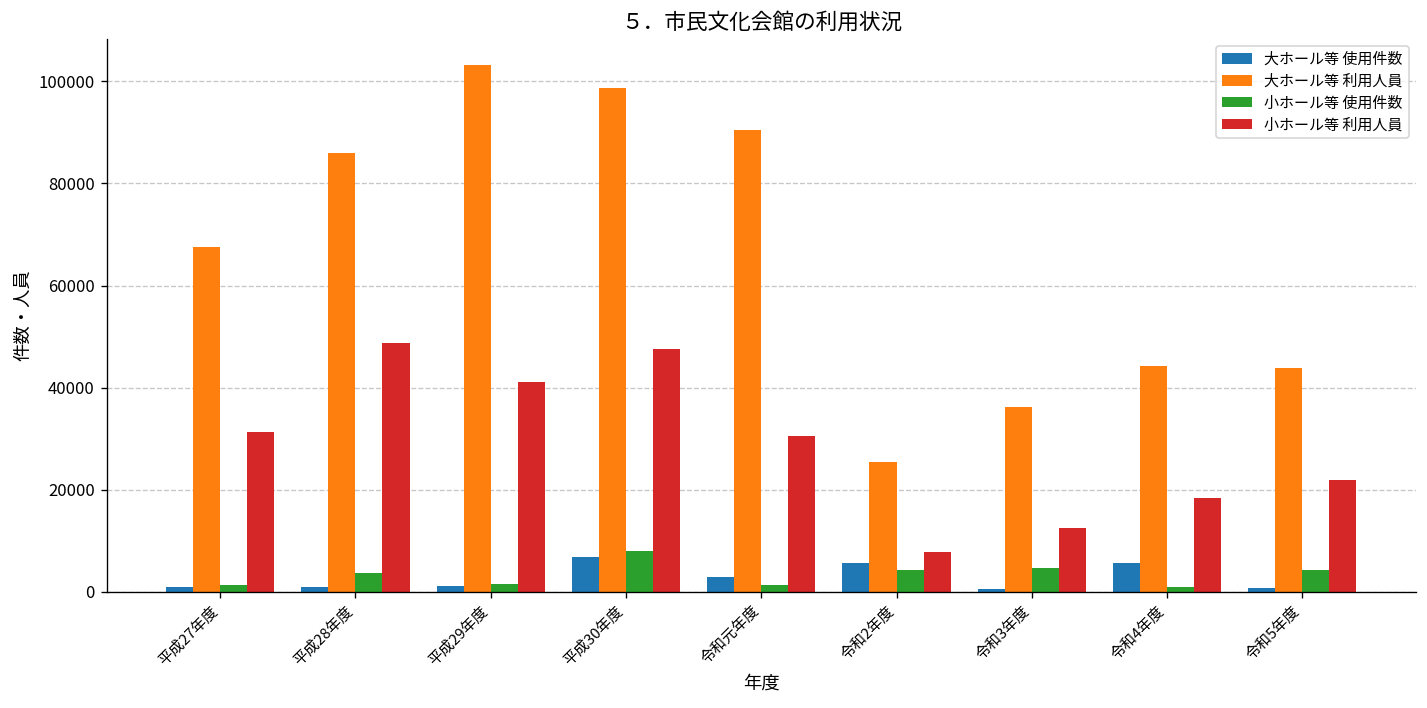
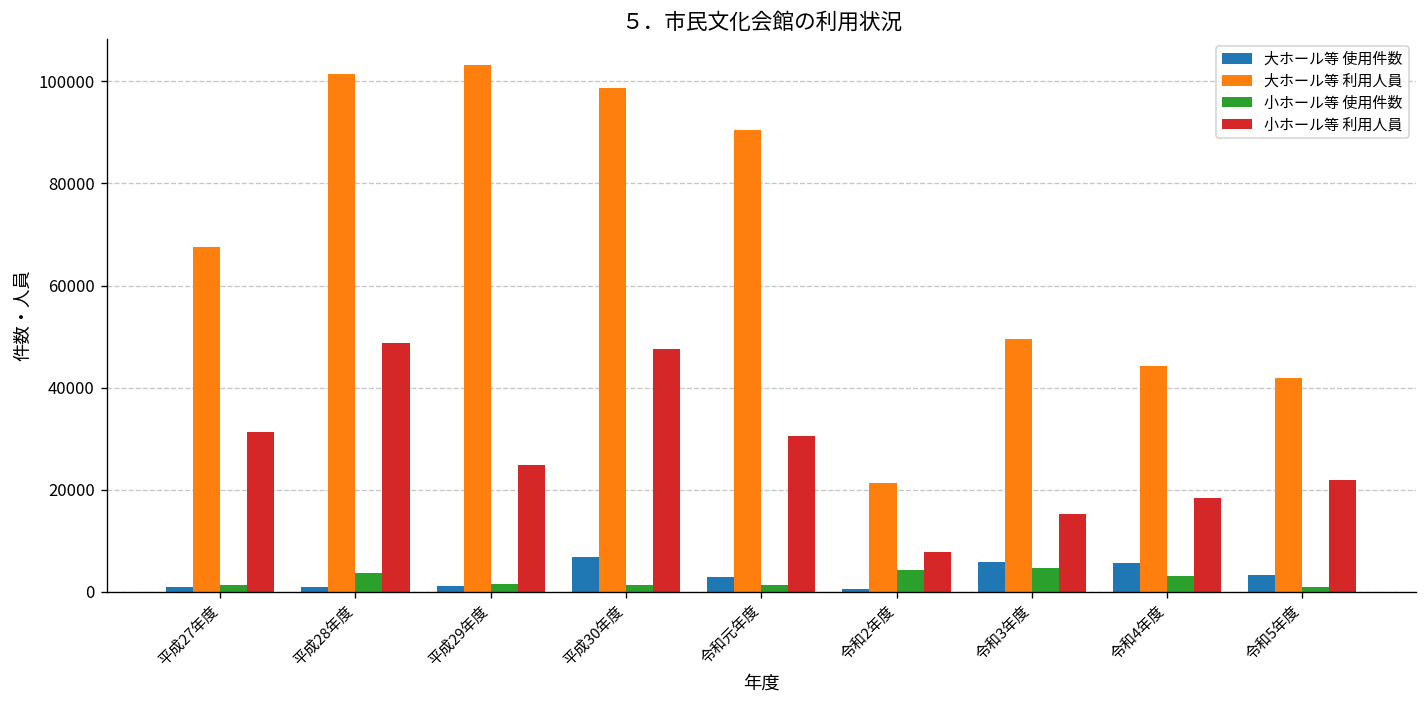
  {
    "大ホール等 使用件数": {
      "平成27年度": 1000,
      "平成28年度": 1000,
      "平成29年度": 1000,
      "平成30年度": 7000,
      "令和元年度": 3000,
-     "令和2年度": 6000,
-     "令和3年度": 1000,
+     "令和2年度": 1000,
+     "令和3年度": 6000,
      "令和4年度": 6000,
-     "令和5年度": 1000
+     "令和5年度": 3000
    },
    "大ホール等 利用人員": {
      "平成27年度": 68000,
-     "平成28年度": 86000,
+     "平成28年度": 101000,
      "平成29年度": 103000,
      "平成30年度": 99000,
      "令和元年度": 91000,
-     "令和2年度": 25000,
-     "令和3年度": 36000,
+     "令和2年度": 21000,
+     "令和3年度": 50000,
      "令和4年度": 44000,
-     "令和5年度": 44000
+     "令和5年度": 42000
    },
    "小ホール等 使用件数": {
      "平成27年度": 1000,
      "平成28年度": 4000,
      "平成29年度": 2000,
-     "平成30年度": 8000,
+     "平成30年度": 1000,
      "令和元年度": 1000,
      "令和2年度": 4000,
      "令和3年度": 5000,
-     "令和4年度": 1000,
-     "令和5年度": 4000
+     "令和4年度": 3000,
+     "令和5年度": 1000
    },
    "小ホール等 利用人員": {
      "平成27年度": 31000,
      "平成28年度": 49000,
-     "平成29年度": 41000,
+     "平成29年度": 25000,
      "平成30年度": 47000,
      "令和元年度": 31000,
      "令和2年度": 8000,
-     "令和3年度": 12000,
+     "令和3年度": 15000,
      "令和4年度": 18000,
      "令和5年度": 22000
    }
  }
